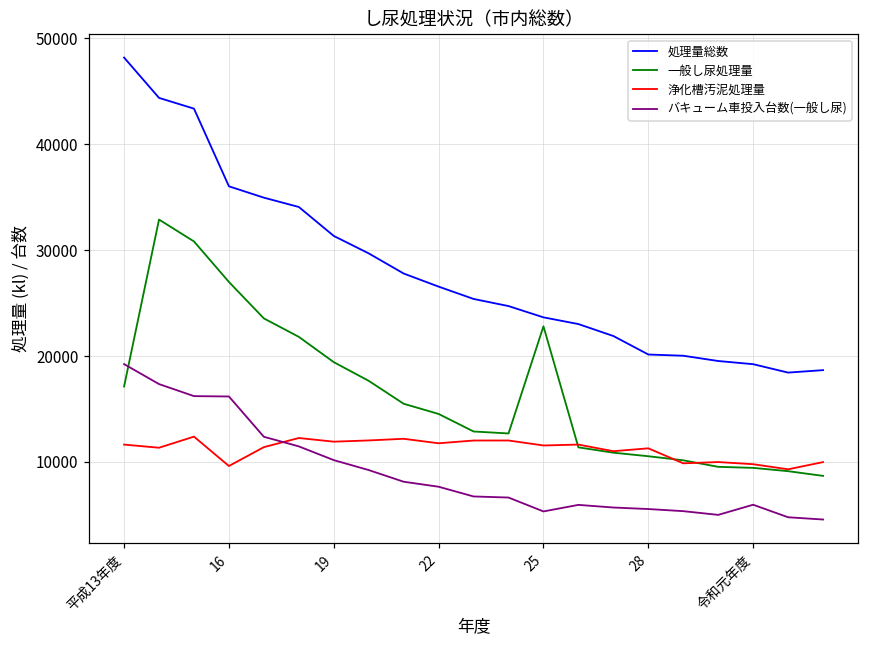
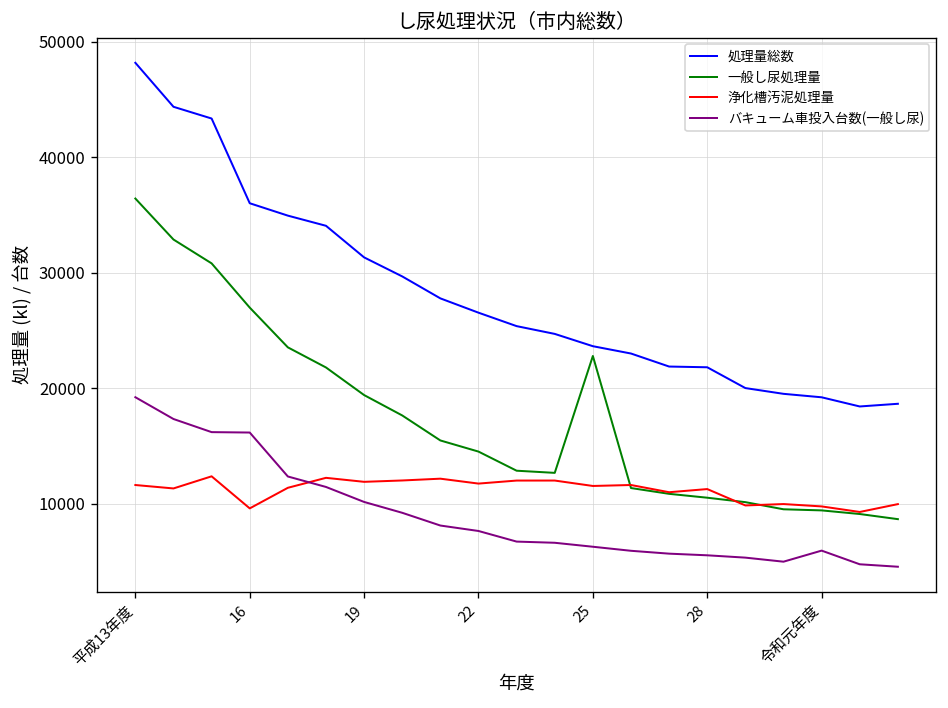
  {
    "処理量総数": {
      "平成13年度": 48000,
      "16": 36000,
      "19": 31000,
      "22": 27000,
      "25": 24000,
-     "28": 20000,
+     "28": 22000,
      "令和元年度": 19000
    },
    "一般し尿処理量": {
-     "平成13年度": 17000,
+     "平成13年度": 36000,
      "16": 27000,
      "19": 19000,
      "22": 15000,
      "25": 23000,
      "28": 11000,
      "令和元年度": 9000
    },
    "浄化槽汚泥処理量": {
      "平成13年度": 12000,
      "16": 10000,
      "19": 12000,
      "22": 12000,
      "25": 12000,
      "28": 11000,
      "令和元年度": 10000
    },
    "バキューム車投入台数(一般し尿)": {
      "平成13年度": 19000,
      "16": 16000,
      "19": 10000,
      "22": 8000,
-     "25": 5000,
+     "25": 6000,
      "28": 6000,
      "令和元年度": 6000
    }
  }
